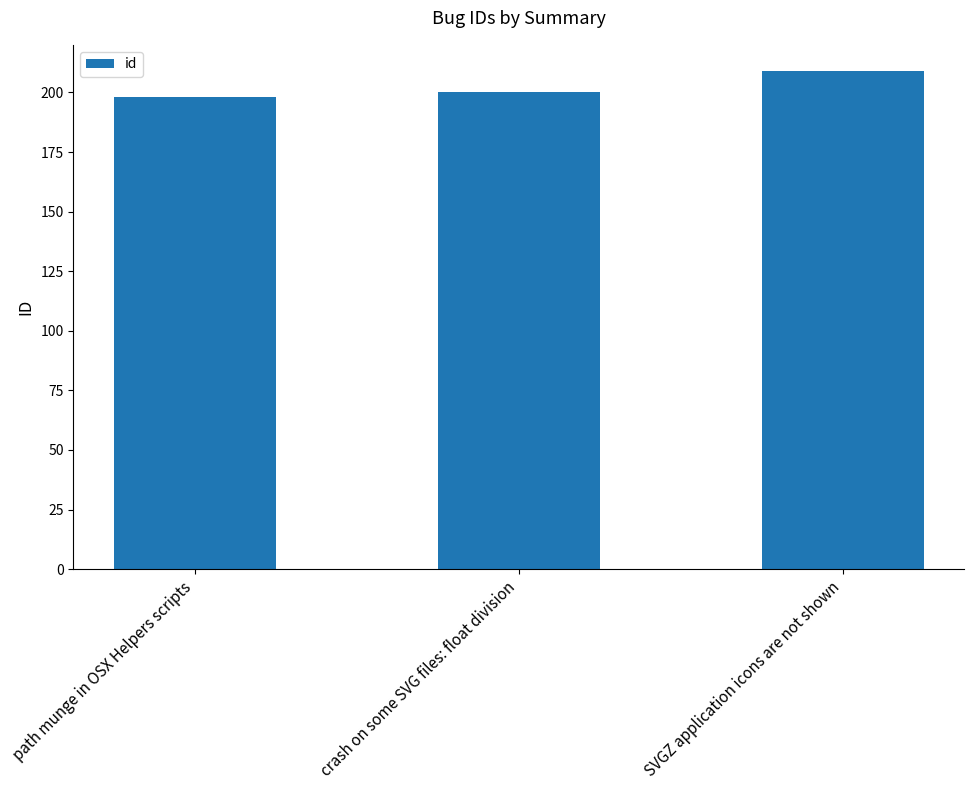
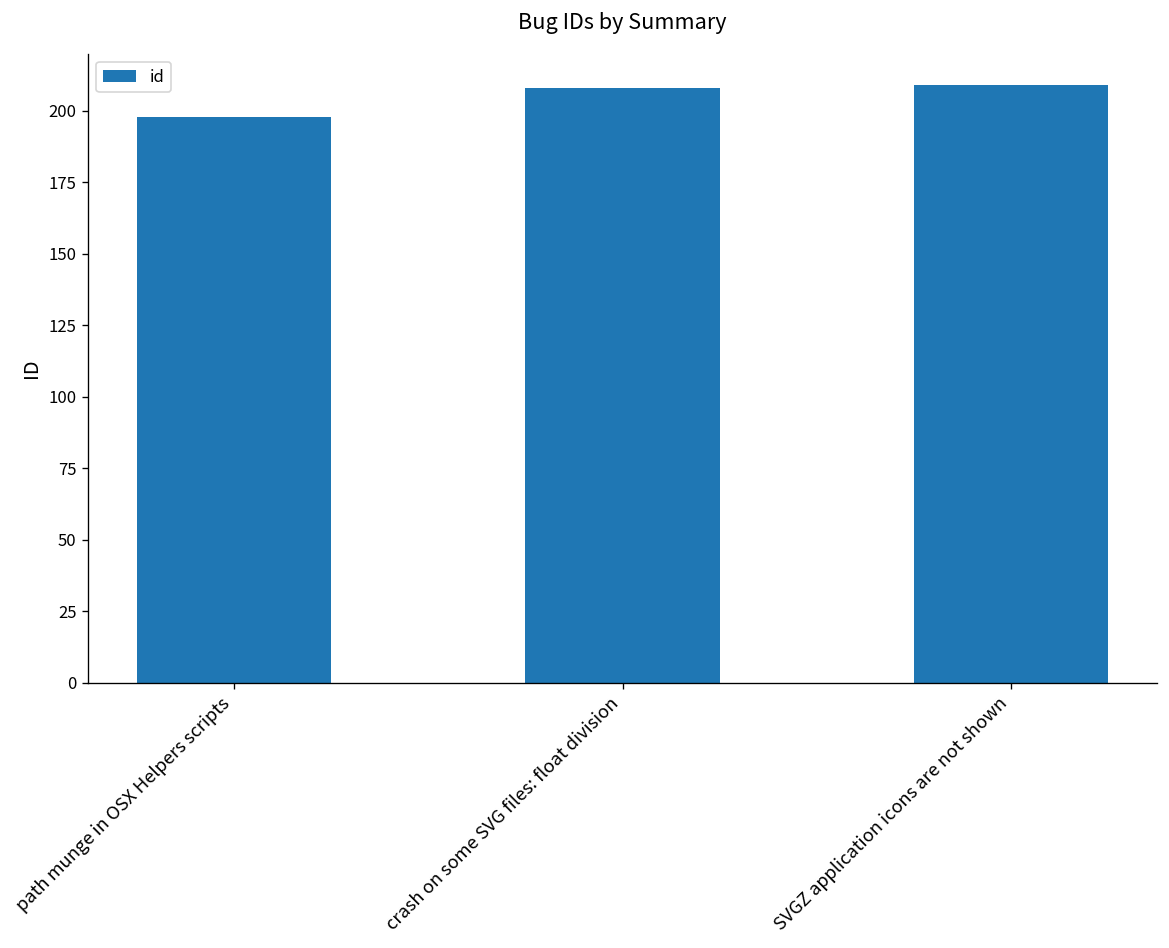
  {
    "path munge in OSX Helpers scripts": 198,
-   "crash on some SVG files: float division": 200,
+   "crash on some SVG files: float division": 208,
    "SVGZ application icons are not shown": 209
  }
